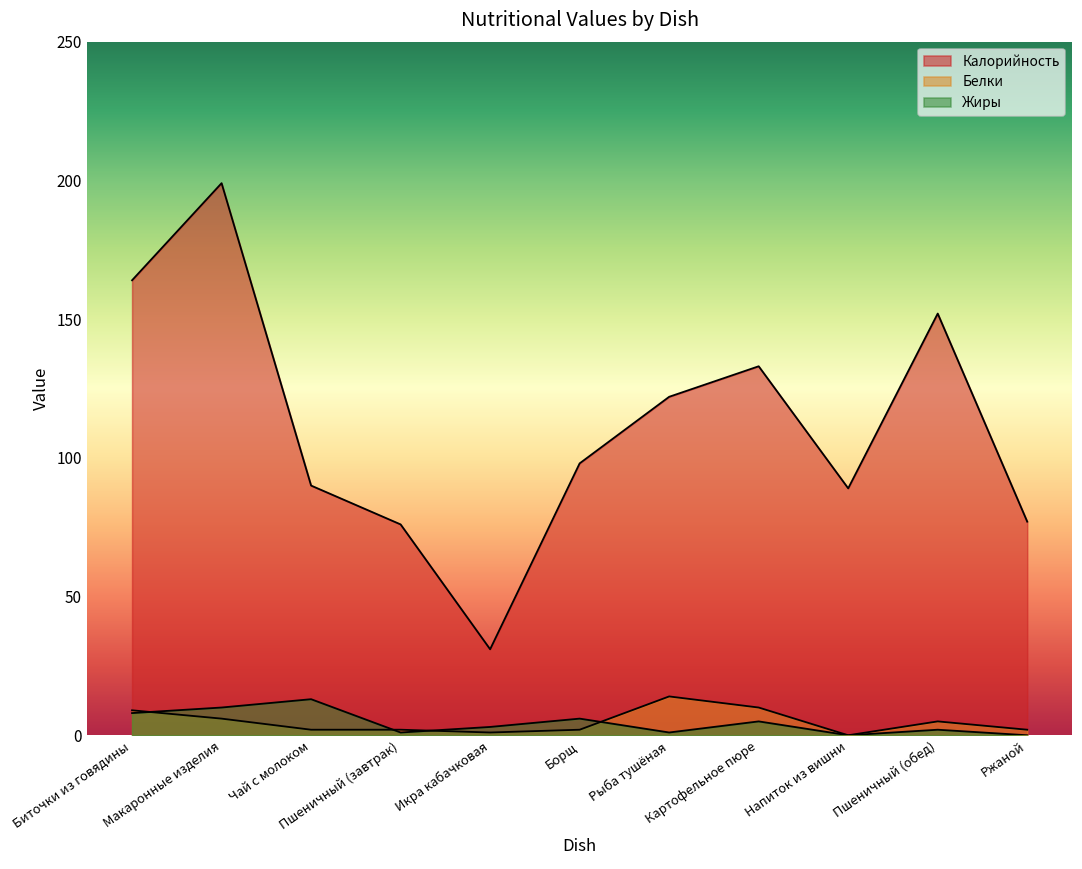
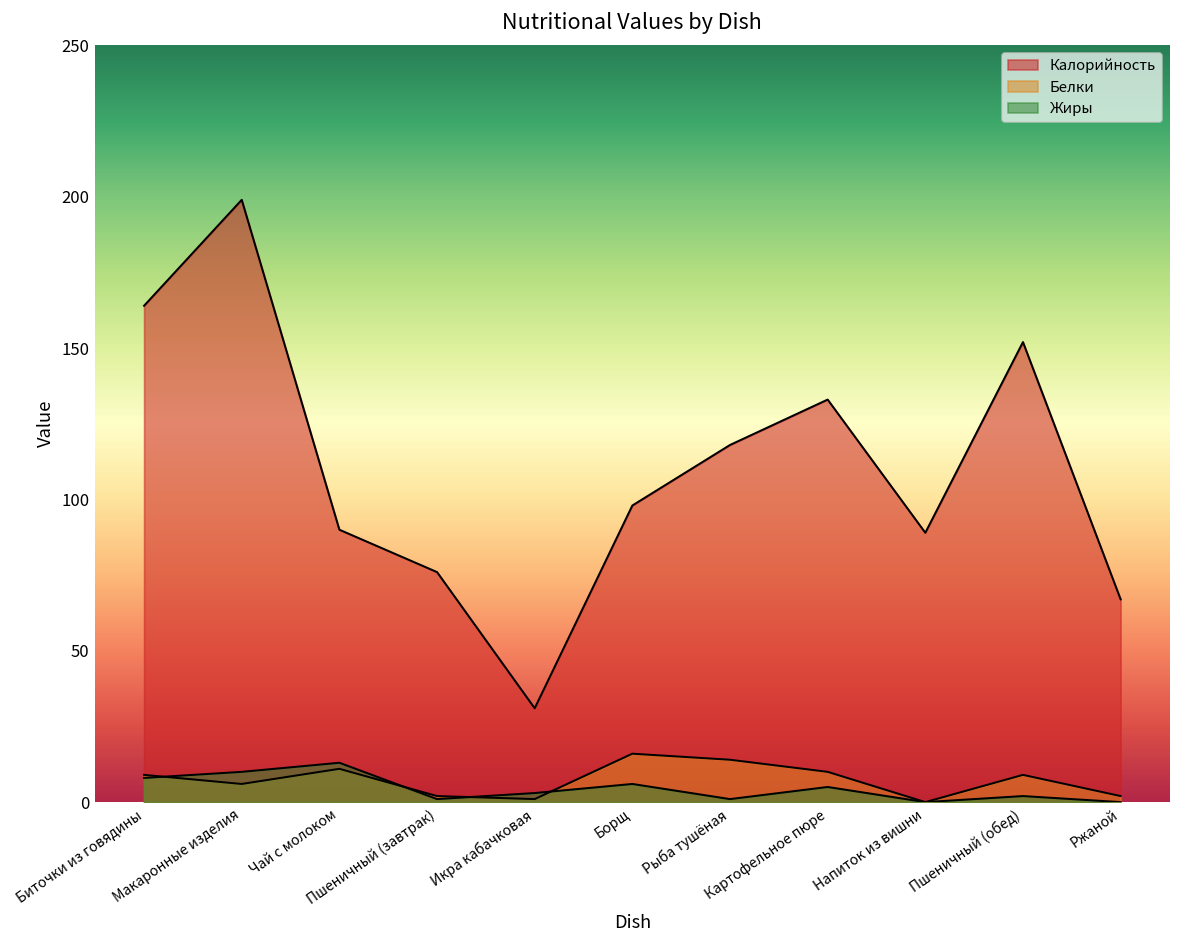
  {
    "Калорийность": {
      "Биточки из говядины": 164,
      "Макаронные изделия": 199,
      "Чай с молоком": 90,
      "Пшеничный (завтрак)": 76,
      "Икра кабачковая": 31,
      "Борщ": 98,
-     "Рыба тушёная": 122,
+     "Рыба тушёная": 118,
      "Картофельное пюре": 133,
      "Напиток из вишни": 89,
      "Пшеничный (обед)": 152,
-     "Ржаной": 77
+     "Ржаной": 67
    },
    "Белки": {
      "Биточки из говядины": 9,
      "Макаронные изделия": 6,
-     "Чай с молоком": 2,
+     "Чай с молоком": 11,
      "Икра кабачковая": 1,
-     "Борщ": 2,
+     "Борщ": 16,
      "Рыба тушёная": 14,
      "Картофельное пюре": 10,
-     "Пшеничный (обед)": 5,
+     "Пшеничный (обед)": 9,
      "Ржаной": 2
    },
    "Жиры": {
      "Биточки из говядины": 8,
      "Макаронные изделия": 10,
      "Чай с молоком": 13,
      "Икра кабачковая": 3,
      "Борщ": 6,
      "Рыба тушёная": 1,
      "Картофельное пюре": 5,
      "Пшеничный (обед)": 2,
      "Ржаной": 0
    }
  }
